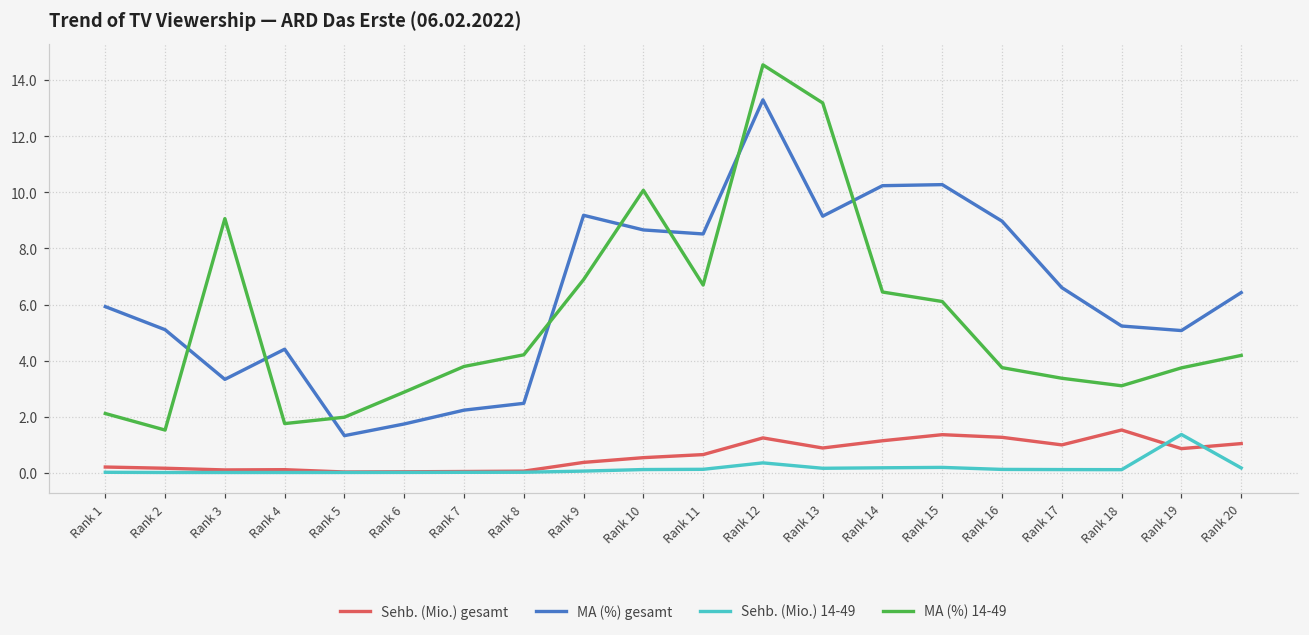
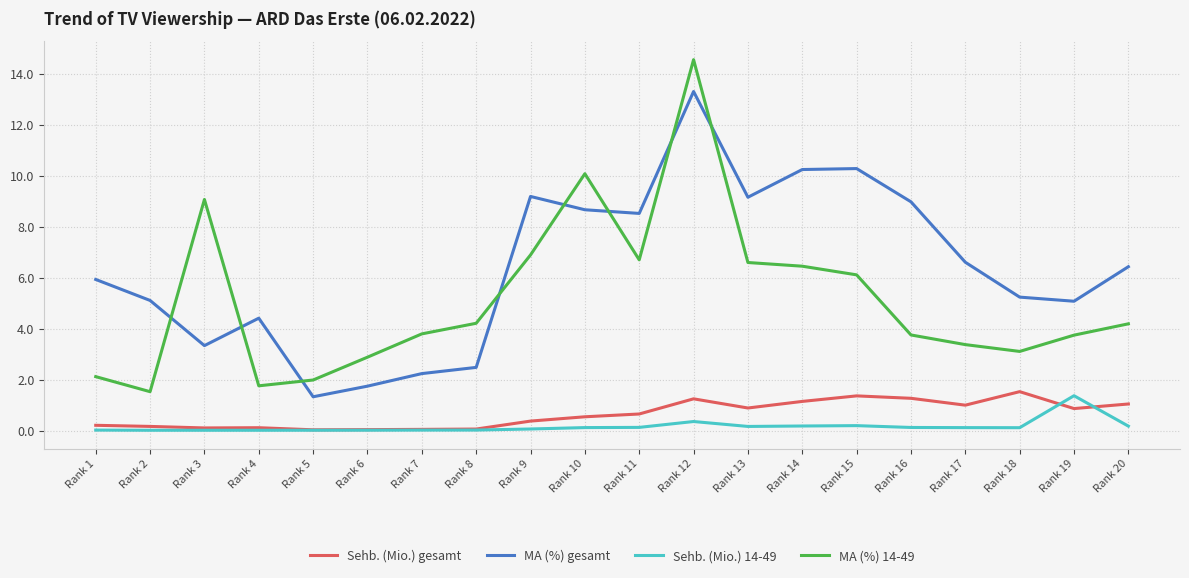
  {
    "Sehb. (Mio.) gesamt": {
      "Rank 1": 0.2,
      "Rank 2": 0.2,
      "Rank 9": 0.4,
      "Rank 10": 0.5,
      "Rank 11": 0.7,
      "Rank 12": 1.2,
      "Rank 13": 0.9,
      "Rank 14": 1.1,
      "Rank 15": 1.4,
      "Rank 16": 1.3,
      "Rank 17": 1.0,
      "Rank 18": 1.5,
      "Rank 19": 0.9,
      "Rank 20": 1.0
    },
    "MA (%) gesamt": {
      "Rank 1": 5.9,
      "Rank 2": 5.1,
      "Rank 3": 3.3,
      "Rank 4": 4.4,
      "Rank 5": 1.3,
      "Rank 6": 1.7,
      "Rank 7": 2.2,
      "Rank 8": 2.5,
      "Rank 9": 9.2,
      "Rank 10": 8.7,
      "Rank 11": 8.5,
      "Rank 12": 13.3,
      "Rank 13": 9.2,
      "Rank 14": 10.2,
      "Rank 15": 10.3,
      "Rank 16": 9.0,
      "Rank 17": 6.6,
      "Rank 18": 5.2,
      "Rank 19": 5.1,
      "Rank 20": 6.4
    },
    "Sehb. (Mio.) 14-49": {
      "Rank 1": 0.0,
      "Rank 2": 0.0,
      "Rank 9": 0.1,
      "Rank 10": 0.1,
      "Rank 11": 0.1,
      "Rank 12": 0.4,
      "Rank 13": 0.2,
      "Rank 14": 0.2,
      "Rank 15": 0.2,
      "Rank 16": 0.1,
      "Rank 17": 0.1,
      "Rank 18": 0.1,
      "Rank 19": 1.4,
      "Rank 20": 0.2
    },
    "MA (%) 14-49": {
      "Rank 1": 2.1,
      "Rank 2": 1.5,
      "Rank 3": 9.1,
      "Rank 4": 1.8,
      "Rank 5": 2.0,
      "Rank 6": 2.9,
      "Rank 7": 3.8,
      "Rank 8": 4.2,
      "Rank 9": 6.9,
      "Rank 10": 10.1,
      "Rank 11": 6.7,
      "Rank 12": 14.5,
-     "Rank 13": 13.2,
+     "Rank 13": 6.6,
      "Rank 14": 6.4,
      "Rank 15": 6.1,
      "Rank 16": 3.8,
      "Rank 17": 3.4,
      "Rank 18": 3.1,
      "Rank 19": 3.7,
      "Rank 20": 4.2
    }
  }
